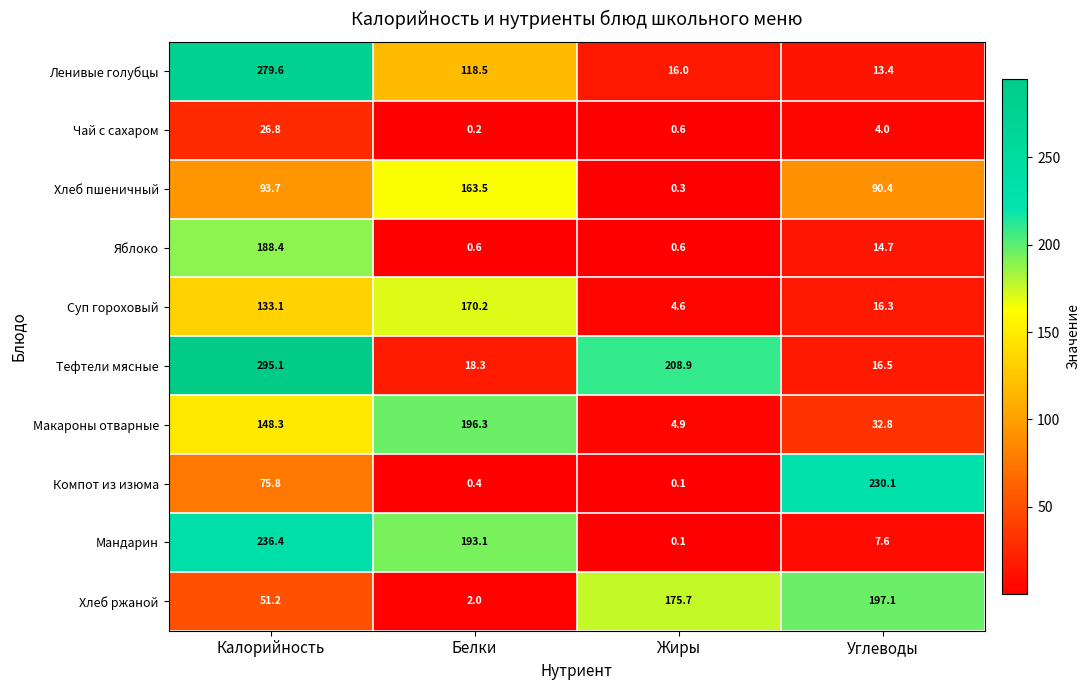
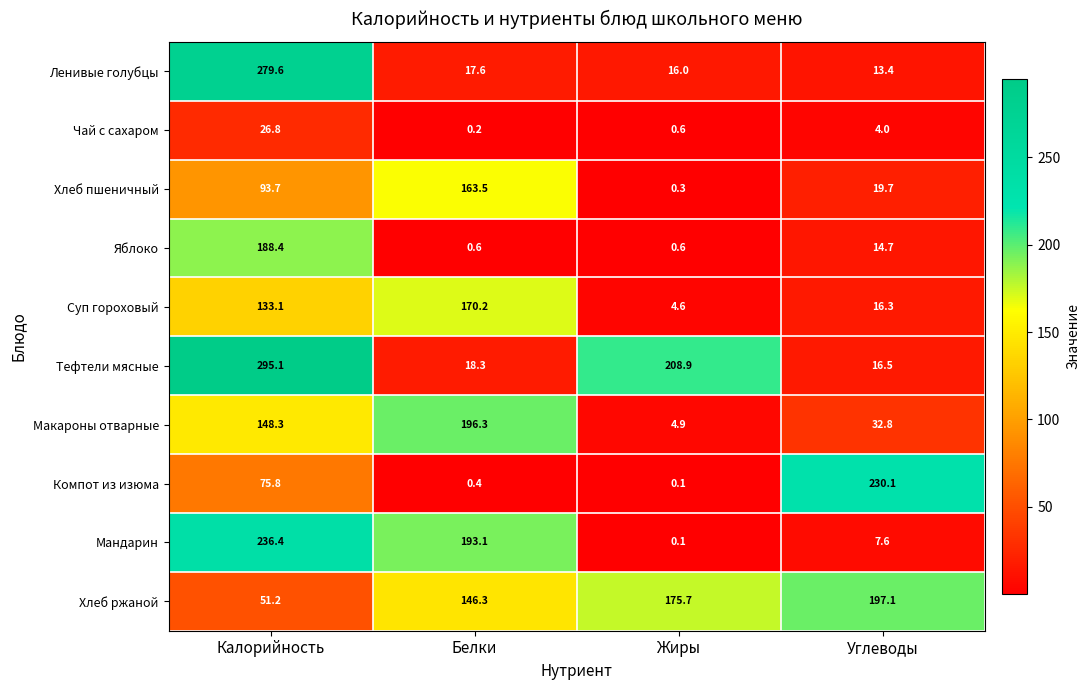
  {
    "Ленивые голубцы": {
      "Калорийность": 279.6,
-     "Белки": 118.5,
+     "Белки": 17.6,
      "Жиры": 16.0,
      "Углеводы": 13.4
    },
    "Чай с сахаром": {
      "Калорийность": 26.8,
      "Белки": 0.2,
      "Жиры": 0.6,
      "Углеводы": 4.0
    },
    "Хлеб пшеничный": {
      "Калорийность": 93.7,
      "Белки": 163.5,
      "Жиры": 0.3,
-     "Углеводы": 90.4
+     "Углеводы": 19.7
    },
    "Яблоко": {
      "Калорийность": 188.4,
      "Белки": 0.6,
      "Жиры": 0.6,
      "Углеводы": 14.7
    },
    "Суп гороховый": {
      "Калорийность": 133.1,
      "Белки": 170.2,
      "Жиры": 4.6,
      "Углеводы": 16.3
    },
    "Тефтели мясные": {
      "Калорийность": 295.1,
      "Белки": 18.3,
      "Жиры": 208.9,
      "Углеводы": 16.5
    },
    "Макароны отварные": {
      "Калорийность": 148.3,
      "Белки": 196.3,
      "Жиры": 4.9,
      "Углеводы": 32.8
    },
    "Компот из изюма": {
      "Калорийность": 75.8,
      "Белки": 0.4,
      "Жиры": 0.1,
      "Углеводы": 230.1
    },
    "Мандарин": {
      "Калорийность": 236.4,
      "Белки": 193.1,
      "Жиры": 0.1,
      "Углеводы": 7.6
    },
    "Хлеб ржаной": {
      "Калорийность": 51.2,
-     "Белки": 2.0,
+     "Белки": 146.3,
      "Жиры": 175.7,
      "Углеводы": 197.1
    }
  }
